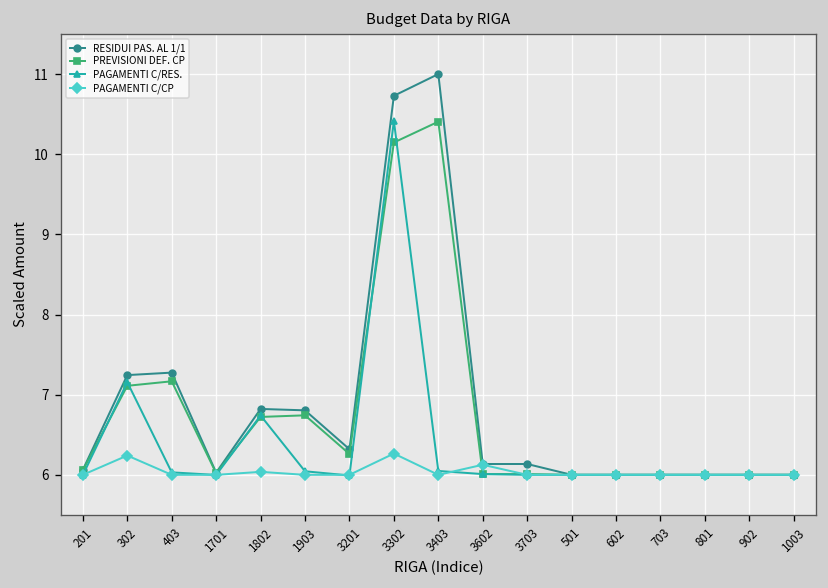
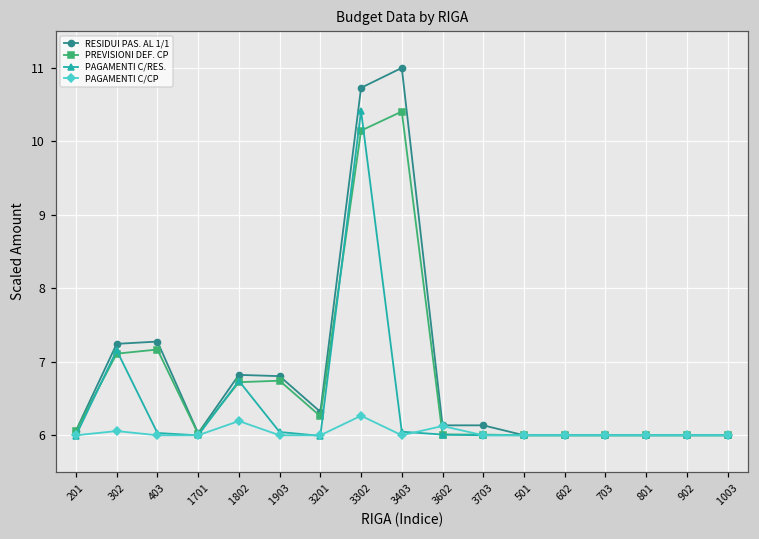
  {
    "PAGAMENTI C/CP": {
-     "302": 6.2,
-     "1802": 6.0,
+     "302": 6.1,
+     "1802": 6.2,
      "1903": 6.0,
      "3302": 6.3,
      "3403": 6.0
    }
  }
